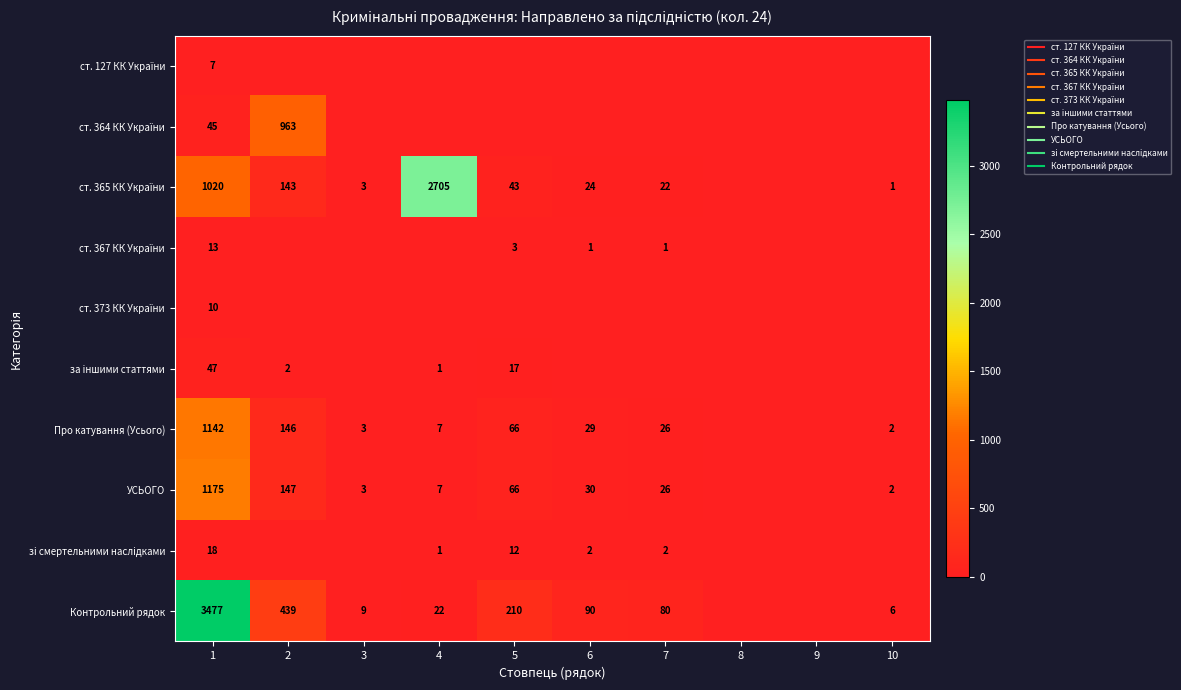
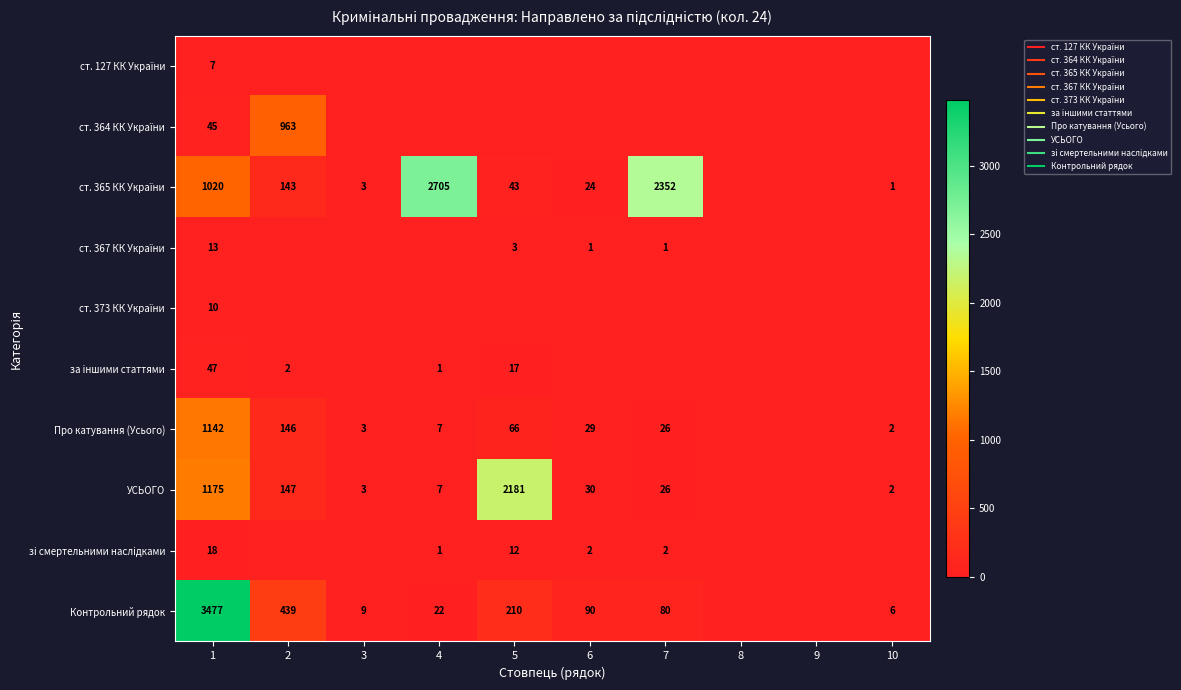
  {
    "ст. 127 КК України": {
      "1": 7
    },
    "ст. 364 КК України": {
      "1": 45,
      "2": 963
    },
    "ст. 365 КК України": {
      "1": 1020,
      "2": 143,
      "3": 3,
      "4": 2705,
      "5": 43,
      "6": 24,
-     "7": 22,
+     "7": 2352,
      "10": 1
    },
    "ст. 367 КК України": {
      "1": 13,
      "5": 3,
      "6": 1,
      "7": 1
    },
    "ст. 373 КК України": {
      "1": 10
    },
    "за іншими статтями": {
      "1": 47,
      "2": 2,
      "4": 1,
      "5": 17
    },
    "Про катування (Усього)": {
      "1": 1142,
      "2": 146,
      "3": 3,
      "4": 7,
      "5": 66,
      "6": 29,
      "7": 26,
      "10": 2
    },
    "УСЬОГО": {
      "1": 1175,
      "2": 147,
      "3": 3,
      "4": 7,
-     "5": 66,
+     "5": 2181,
      "6": 30,
      "7": 26,
      "10": 2
    },
    "зі смертельними наслідками": {
      "1": 18,
      "4": 1,
      "5": 12,
      "6": 2,
      "7": 2
    },
    "Контрольний рядок": {
      "1": 3477,
      "2": 439,
      "3": 9,
      "4": 22,
      "5": 210,
      "6": 90,
      "7": 80,
      "10": 6
    }
  }
